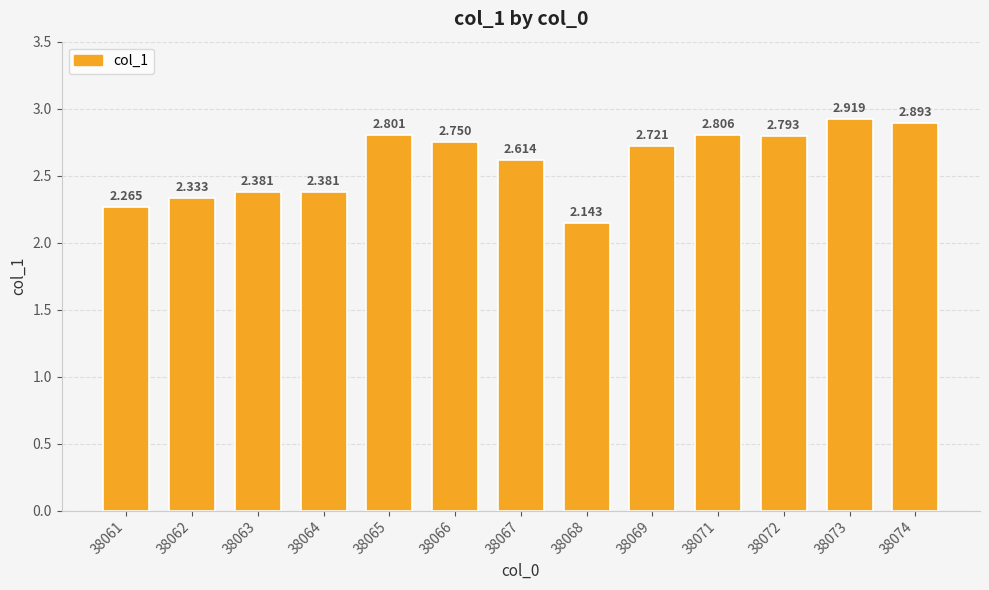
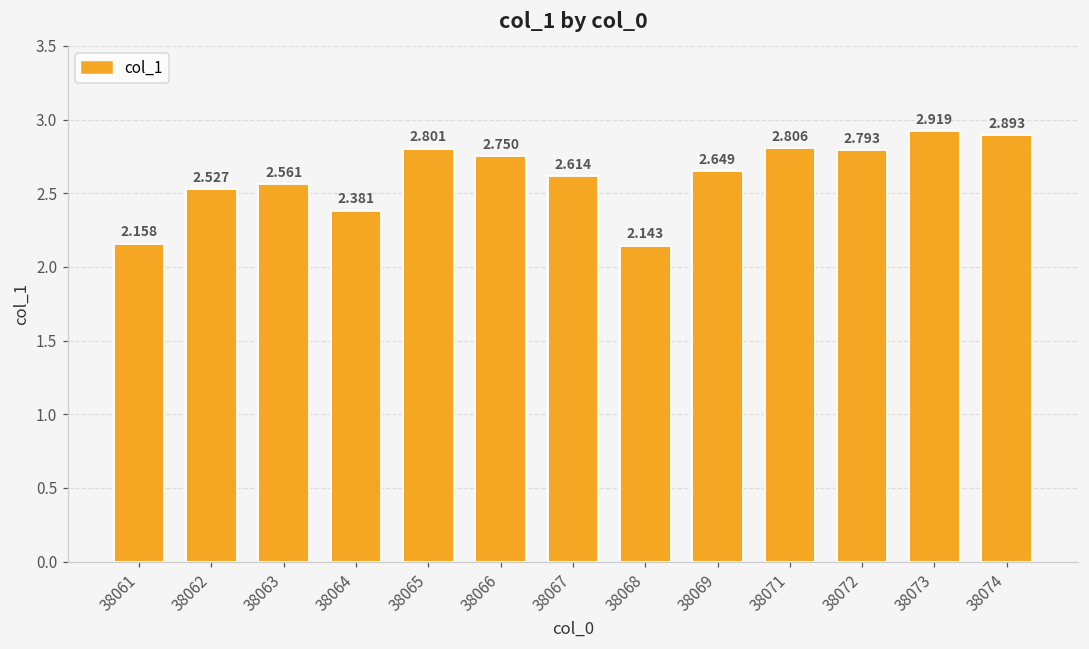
  {
-   "38061": 2.265,
-   "38062": 2.333,
-   "38063": 2.381,
+   "38061": 2.158,
+   "38062": 2.527,
+   "38063": 2.561,
    "38064": 2.381,
    "38065": 2.801,
    "38066": 2.750,
    "38067": 2.614,
    "38068": 2.143,
-   "38069": 2.721,
+   "38069": 2.649,
    "38071": 2.806,
    "38072": 2.793,
    "38073": 2.919,
    "38074": 2.893
  }
